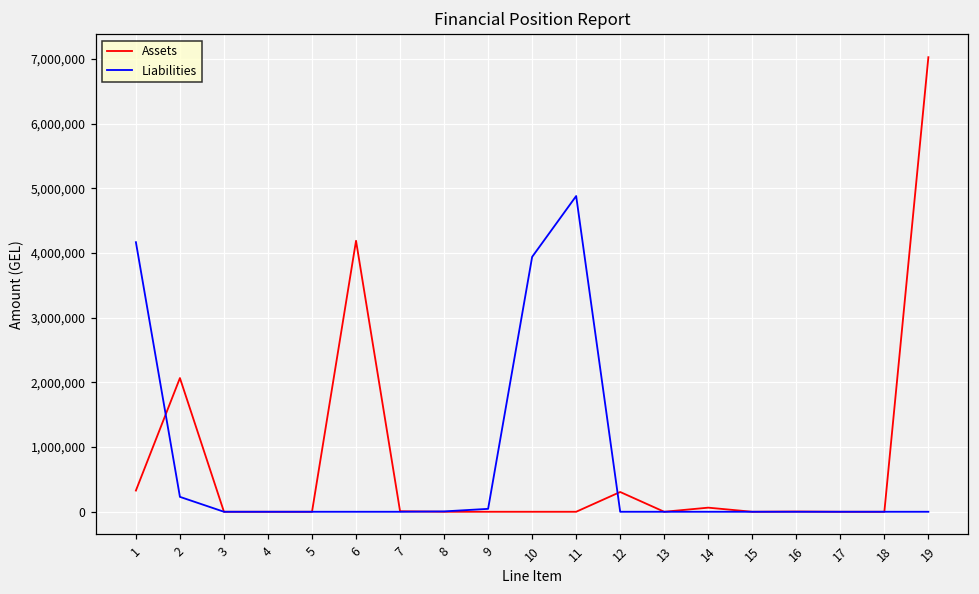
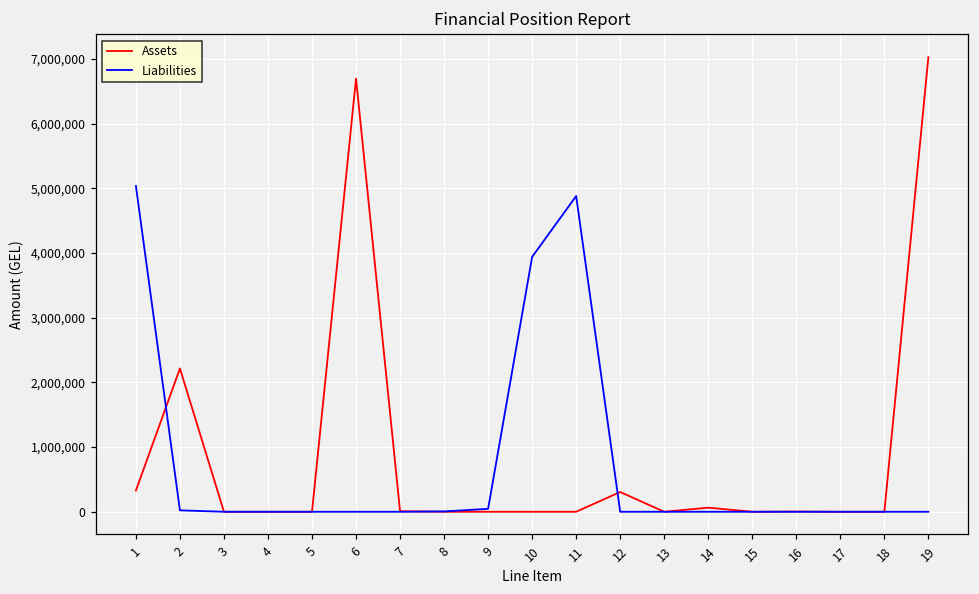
  {
    "Assets": {
      "1": "300,000",
-     "2": "2,100,000",
-     "6": "4,200,000",
+     "2": "2,200,000",
+     "6": "6,700,000",
      "9": "0",
      "10": "0",
      "11": "0",
      "12": "300,000",
      "14": "100,000",
      "19": "7,000,000"
    },
    "Liabilities": {
-     "1": "4,200,000",
-     "2": "200,000",
+     "1": "5,000,000",
+     "2": "0",
      "6": "0",
      "9": "0",
      "10": "3,900,000",
      "11": "4,900,000",
      "12": "0",
      "14": "0",
      "19": "0"
    }
  }
